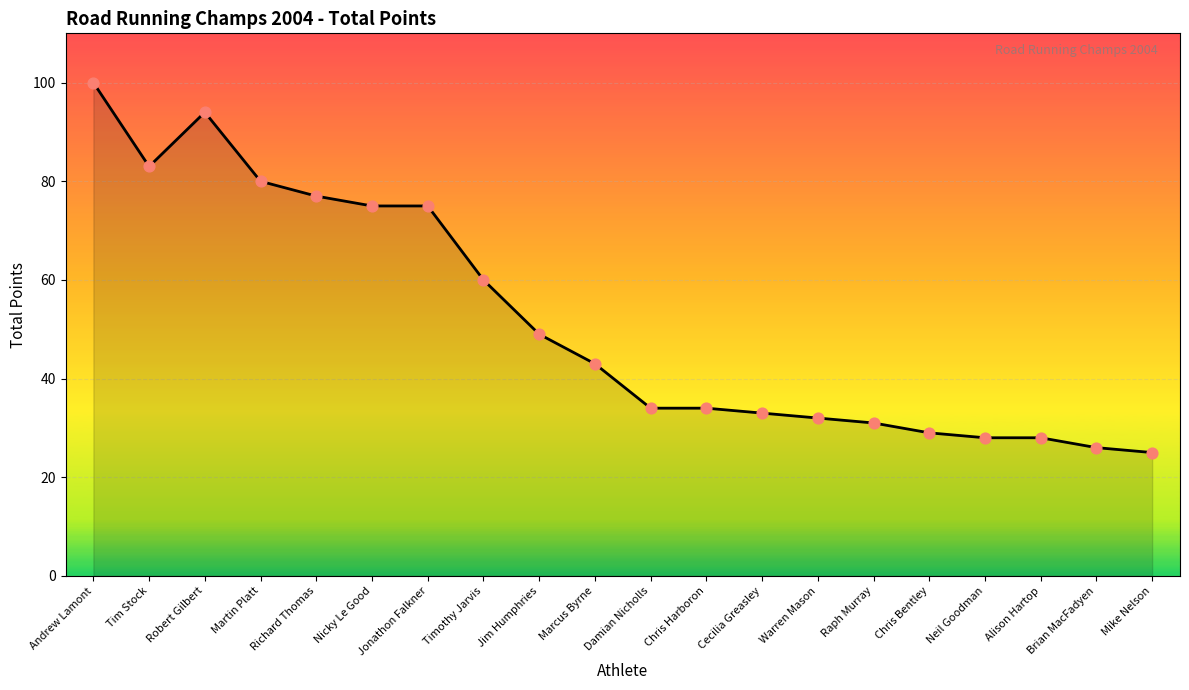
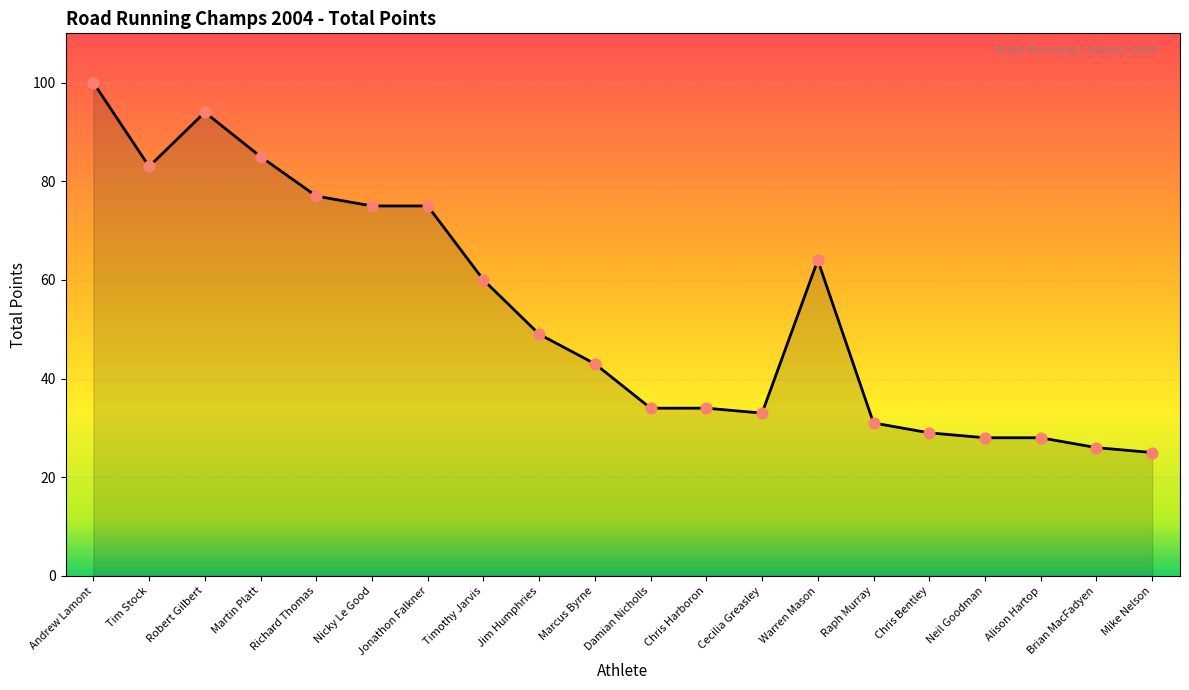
  {
    "Andrew Lamont": 100,
    "Tim Stock": 83,
    "Robert Gilbert": 94,
-   "Martin Platt": 80,
+   "Martin Platt": 85,
    "Richard Thomas": 77,
    "Nicky Le Good": 75,
    "Jonathon Falkner": 75,
    "Timothy Jarvis": 60,
    "Jim Humphries": 49,
    "Marcus Byrne": 43,
    "Damian Nicholls": 34,
    "Chris Harboron": 34,
    "Cecilia Greasley": 33,
-   "Warren Mason": 32,
+   "Warren Mason": 64,
    "Raph Murray": 31,
    "Chris Bentley": 29,
    "Neil Goodman": 28,
    "Alison Hartop": 28,
    "Brian MacFadyen": 26,
    "Mike Nelson": 25
  }
